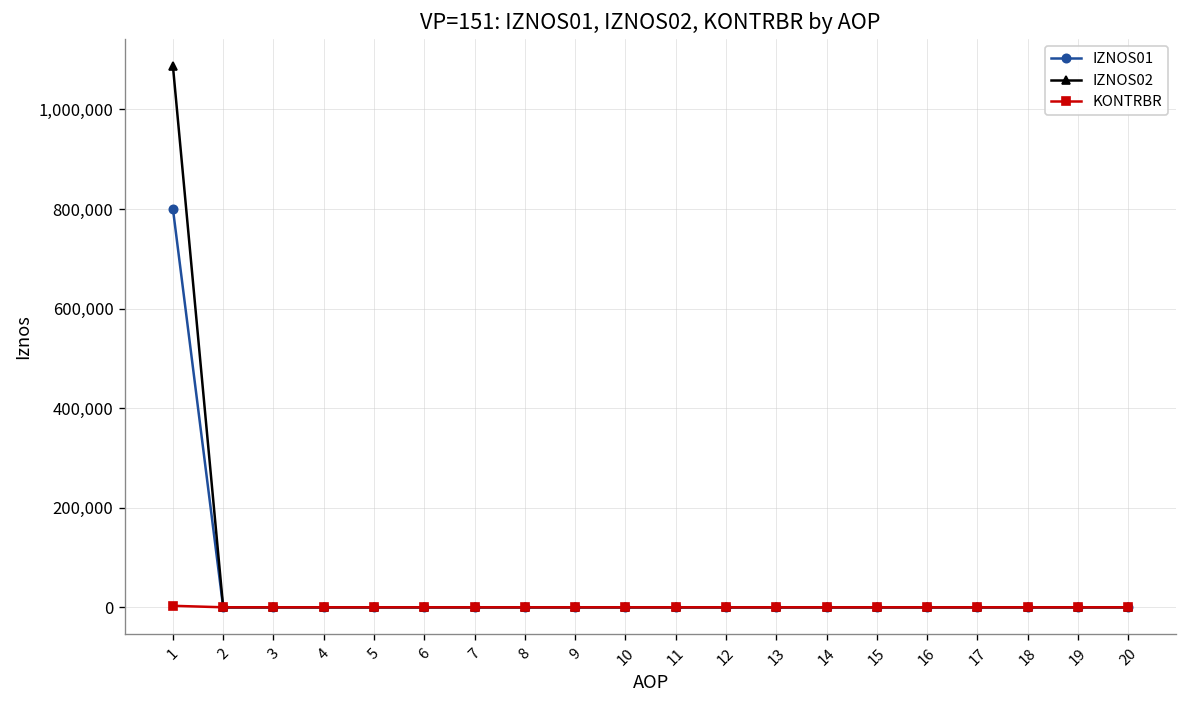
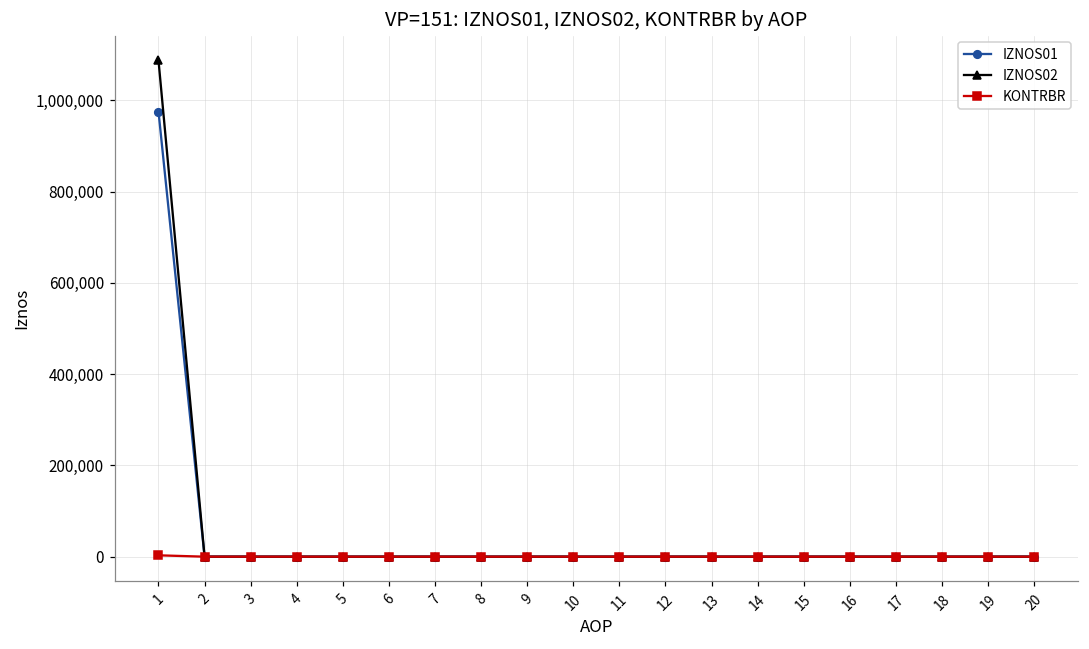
  {
    "IZNOS01": {
-     "1": "800,000"
+     "1": "980,000"
    },
    "IZNOS02": {
      "1": "1,090,000"
    },
    "KONTRBR": {
      "1": "0"
    }
  }
